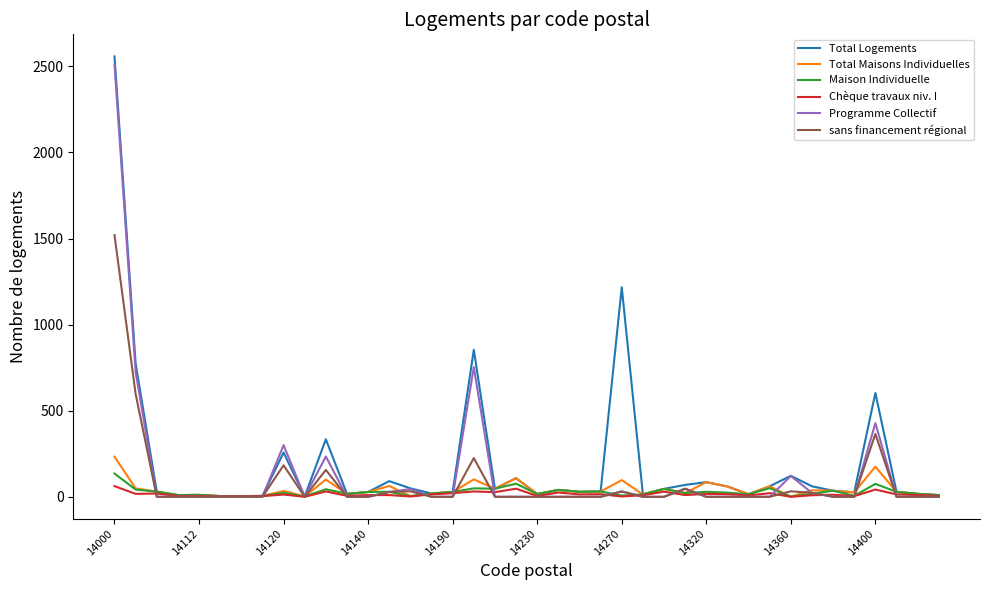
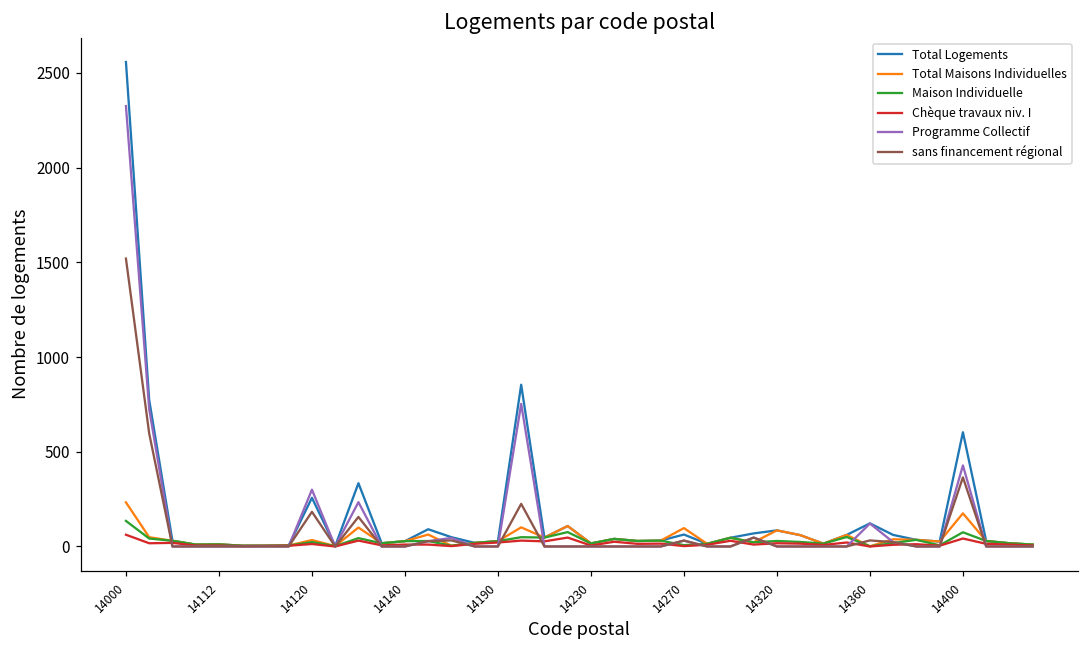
  {
    "Total Logements": {
      "14000": 2560,
      "14120": 260,
-     "14270": 1220,
+     "14270": 60,
      "14400": 600
    },
    "Total Maisons Individuelles": {
      "14000": 230,
      "14270": 100,
      "14400": 180
    },
    "Maison Individuelle": {
      "14000": 140,
      "14400": 80
    },
    "Chèque travaux niv. I": {
      "14000": 60,
      "14400": 40
    },
    "Programme Collectif": {
-     "14000": 2510,
+     "14000": 2330,
      "14120": 300,
      "14400": 430
    },
    "sans financement régional": {
      "14000": 1520,
      "14120": 180,
      "14360": 30,
      "14400": 370
    }
  }
